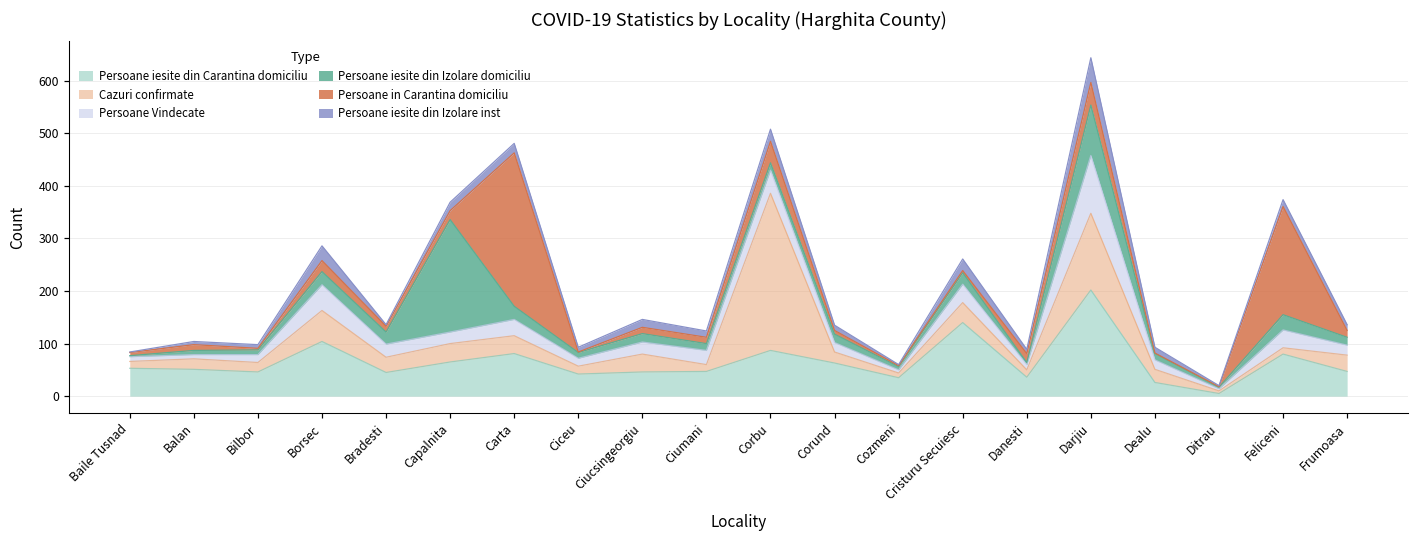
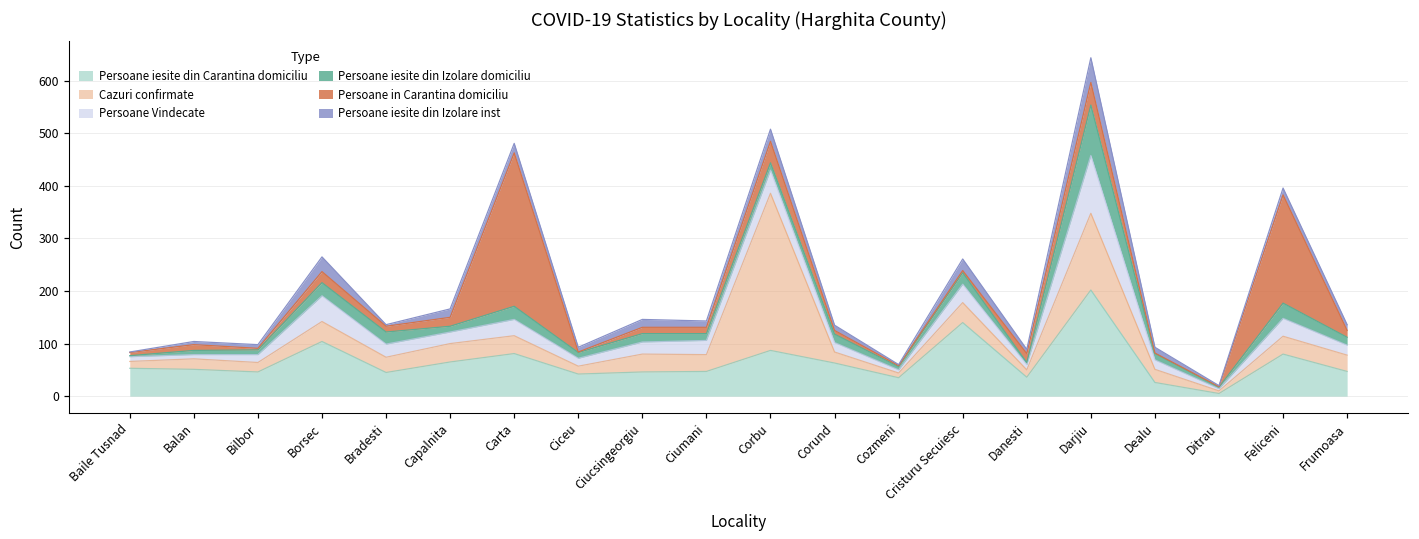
  {
    "Cazuri confirmate": {
      "Baile Tusnad": 10,
      "Balan": 20,
      "Bilbor": 20,
-     "Borsec": 60,
+     "Borsec": 40,
      "Bradesti": 30,
      "Capalnita": 40,
      "Carta": 30,
      "Ciceu": 20,
      "Ciucsingeorgiu": 30,
-     "Ciumani": 10,
+     "Ciumani": 30,
      "Corbu": 300,
      "Corund": 20,
      "Cozmeni": 10,
      "Cristuru Secuiesc": 40,
      "Danesti": 10,
      "Darjiu": 150,
      "Dealu": 30,
-     "Feliceni": 10,
+     "Feliceni": 30,
      "Frumoasa": 30
    },
    "Persoane iesite din Izolare domiciliu": {
      "Balan": 10,
      "Borsec": 30,
      "Bradesti": 20,
-     "Capalnita": 210,
+     "Capalnita": 10,
      "Carta": 30,
      "Ciucsingeorgiu": 20,
      "Ciumani": 10,
      "Corbu": 10,
      "Corund": 20,
      "Darjiu": 100,
      "Feliceni": 30,
      "Frumoasa": 20
    },
    "Persoane in Carantina domiciliu": {
      "Balan": 10,
      "Borsec": 20,
      "Capalnita": 20,
      "Carta": 290,
      "Ciucsingeorgiu": 10,
      "Ciumani": 10,
      "Corbu": 40,
      "Corund": 10,
      "Danesti": 20,
      "Darjiu": 40,
      "Feliceni": 210,
      "Frumoasa": 10
    }
  }
